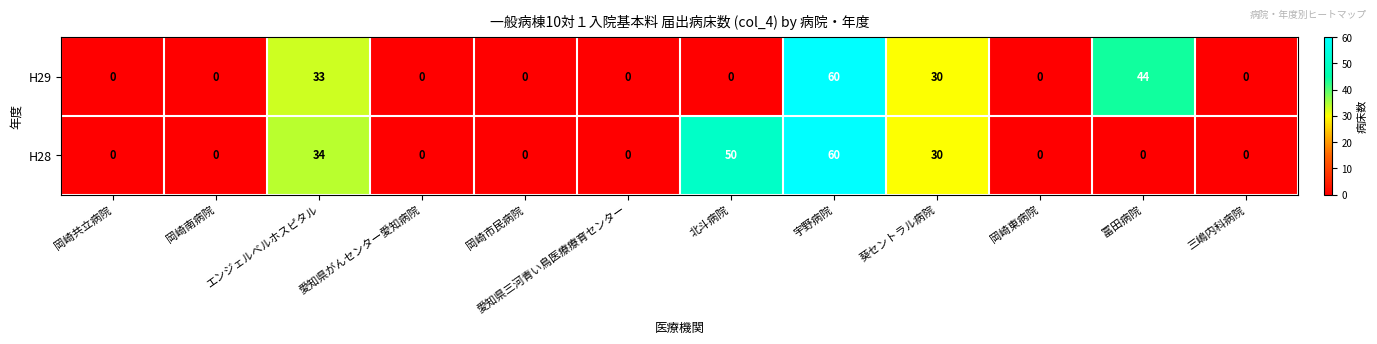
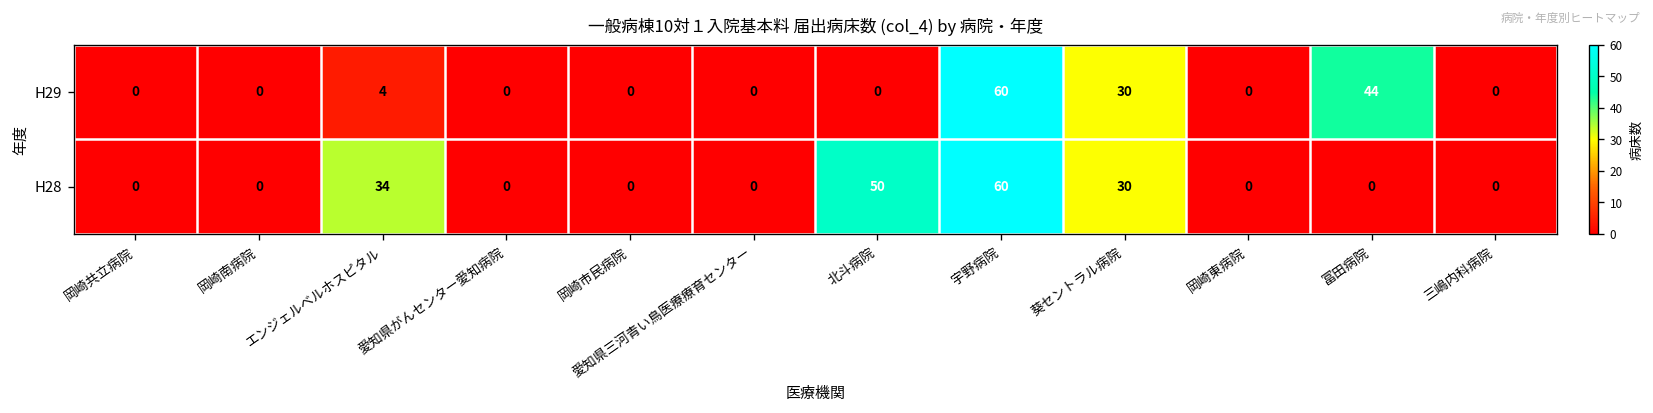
  {
    "H29": {
      "岡崎共立病院": 0,
      "岡崎南病院": 0,
-     "エンジェルベルホスピタル": 33,
+     "エンジェルベルホスピタル": 4,
      "愛知県がんセンター愛知病院": 0,
      "岡崎市民病院": 0,
      "愛知県三河青い鳥医療療育センター": 0,
      "北斗病院": 0,
      "宇野病院": 60,
      "葵セントラル病院": 30,
      "岡崎東病院": 0,
      "冨田病院": 44,
      "三嶋内科病院": 0
    },
    "H28": {
      "岡崎共立病院": 0,
      "岡崎南病院": 0,
      "エンジェルベルホスピタル": 34,
      "愛知県がんセンター愛知病院": 0,
      "岡崎市民病院": 0,
      "愛知県三河青い鳥医療療育センター": 0,
      "北斗病院": 50,
      "宇野病院": 60,
      "葵セントラル病院": 30,
      "岡崎東病院": 0,
      "冨田病院": 0,
      "三嶋内科病院": 0
    }
  }
